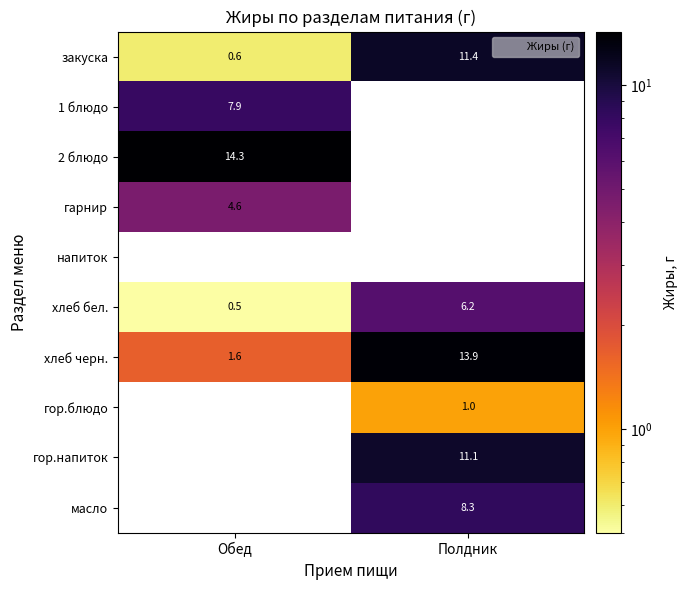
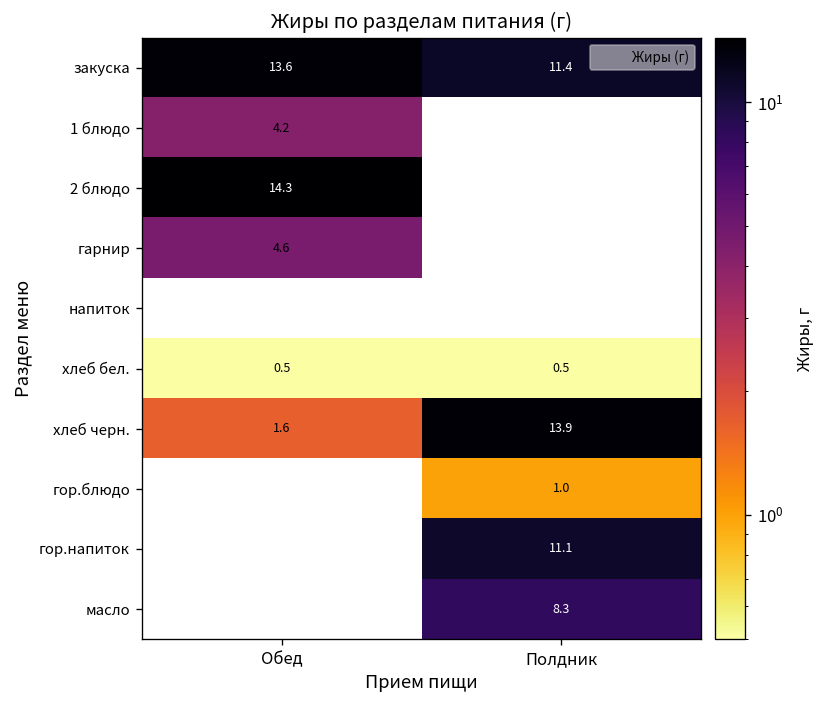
  {
    "закуска": {
-     "Обед": 0.6,
+     "Обед": 13.6,
      "Полдник": 11.4
    },
    "1 блюдо": {
-     "Обед": 7.9
+     "Обед": 4.2
    },
    "2 блюдо": {
      "Обед": 14.3
    },
    "гарнир": {
      "Обед": 4.6
    },
    "хлеб бел.": {
      "Обед": 0.5,
-     "Полдник": 6.2
+     "Полдник": 0.5
    },
    "хлеб черн.": {
      "Обед": 1.6,
      "Полдник": 13.9
    },
    "гор.блюдо": {
      "Полдник": 1.0
    },
    "гор.напиток": {
      "Полдник": 11.1
    },
    "масло": {
      "Полдник": 8.3
    }
  }
